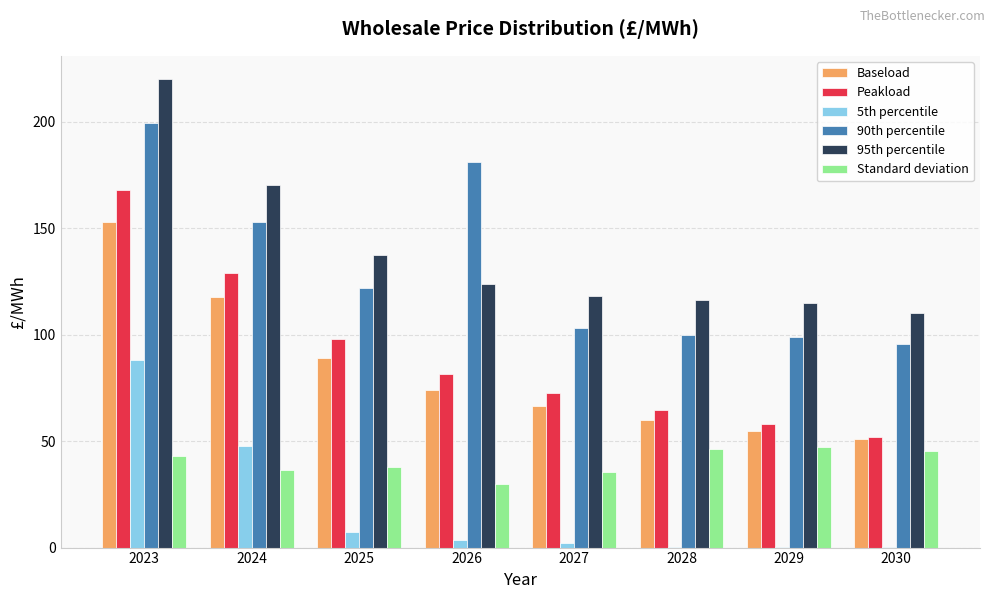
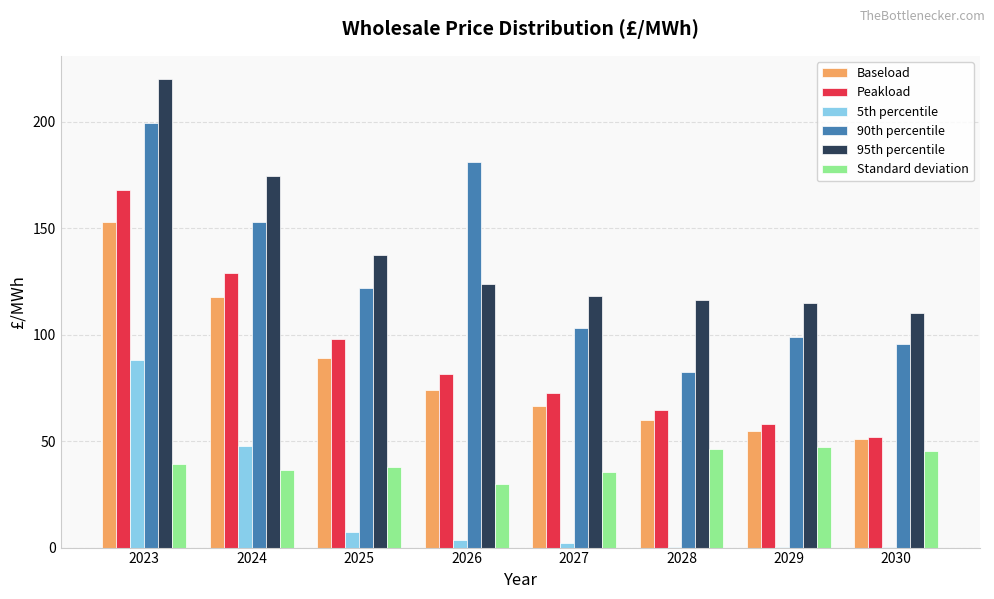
  {
    "Baseload": {
      "2023": 153,
      "2024": 118,
      "2025": 89,
      "2026": 74,
      "2027": 67,
      "2028": 60,
      "2029": 55,
      "2030": 51
    },
    "Peakload": {
      "2023": 168,
      "2024": 129,
      "2025": 98,
      "2026": 81,
      "2027": 73,
      "2028": 64,
      "2029": 58,
      "2030": 52
    },
    "5th percentile": {
      "2023": 88,
      "2024": 48,
      "2025": 7,
      "2026": 3,
      "2027": 2
    },
    "90th percentile": {
      "2023": 200,
      "2024": 153,
      "2025": 122,
      "2026": 181,
      "2027": 103,
-     "2028": 100,
+     "2028": 83,
      "2029": 99,
      "2030": 96
    },
    "95th percentile": {
      "2023": 220,
-     "2024": 170,
+     "2024": 175,
      "2025": 138,
      "2026": 124,
      "2027": 118,
      "2028": 117,
      "2029": 115,
      "2030": 110
    },
    "Standard deviation": {
-     "2023": 43,
+     "2023": 39,
      "2024": 37,
      "2025": 38,
      "2026": 30,
      "2027": 36,
      "2028": 46,
      "2029": 47,
      "2030": 45
    }
  }
